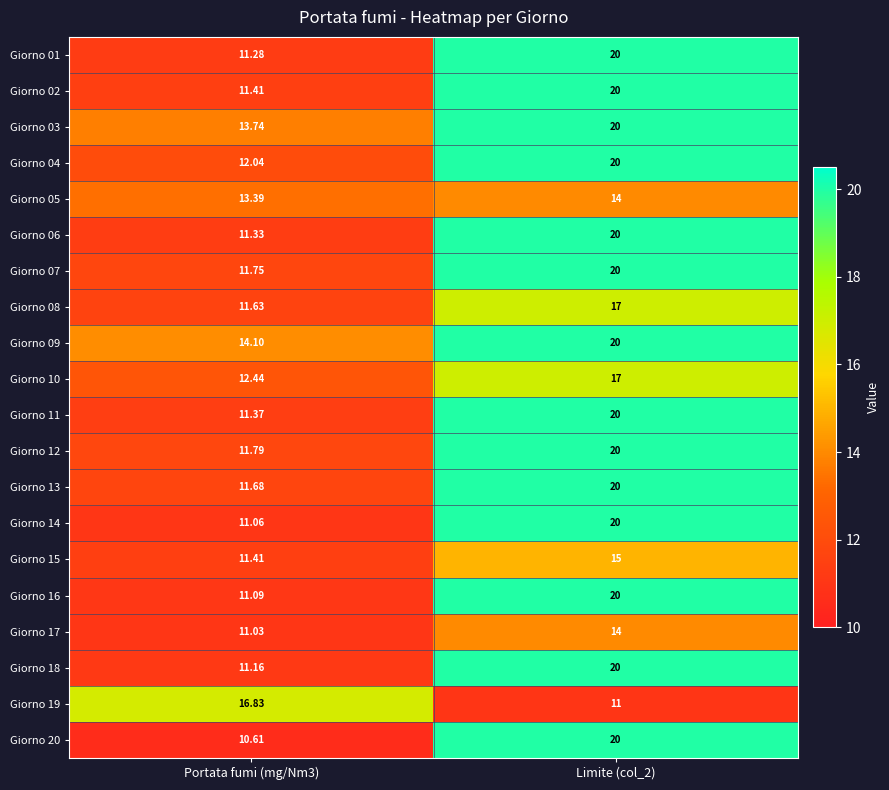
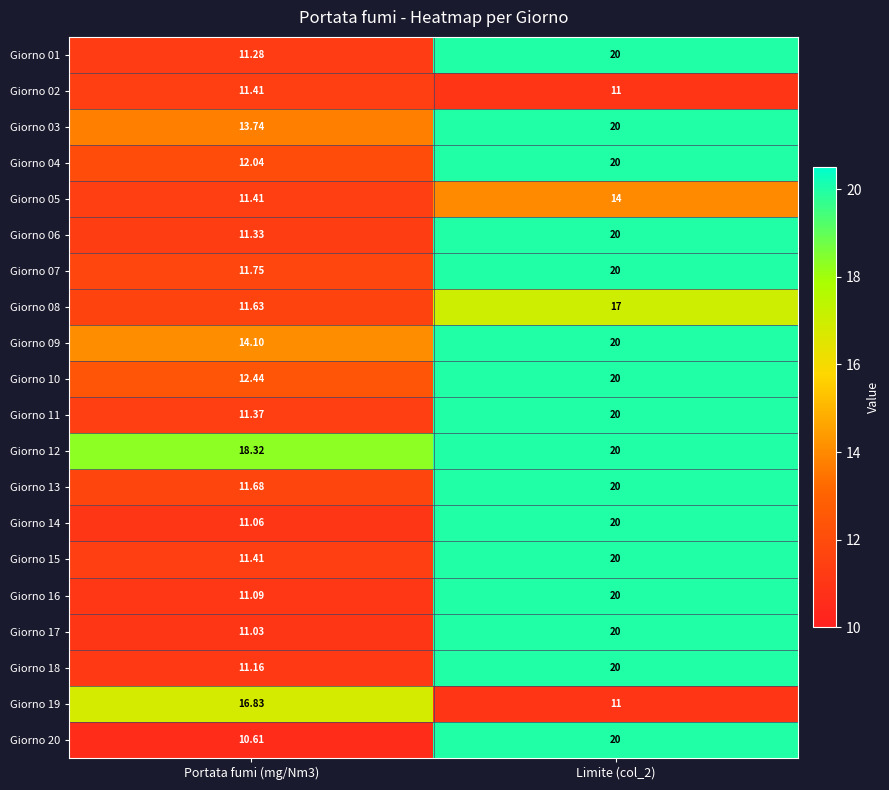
  {
    "Giorno 01": {
      "Portata fumi (mg/Nm3)": 11.28,
      "Limite (col_2)": 20
    },
    "Giorno 02": {
      "Portata fumi (mg/Nm3)": 11.41,
-     "Limite (col_2)": 20
+     "Limite (col_2)": 11
    },
    "Giorno 03": {
      "Portata fumi (mg/Nm3)": 13.74,
      "Limite (col_2)": 20
    },
    "Giorno 04": {
      "Portata fumi (mg/Nm3)": 12.04,
      "Limite (col_2)": 20
    },
    "Giorno 05": {
-     "Portata fumi (mg/Nm3)": 13.39,
+     "Portata fumi (mg/Nm3)": 11.41,
      "Limite (col_2)": 14
    },
    "Giorno 06": {
      "Portata fumi (mg/Nm3)": 11.33,
      "Limite (col_2)": 20
    },
    "Giorno 07": {
      "Portata fumi (mg/Nm3)": 11.75,
      "Limite (col_2)": 20
    },
    "Giorno 08": {
      "Portata fumi (mg/Nm3)": 11.63,
      "Limite (col_2)": 17
    },
    "Giorno 09": {
      "Portata fumi (mg/Nm3)": 14.10,
      "Limite (col_2)": 20
    },
    "Giorno 10": {
      "Portata fumi (mg/Nm3)": 12.44,
-     "Limite (col_2)": 17
+     "Limite (col_2)": 20
    },
    "Giorno 11": {
      "Portata fumi (mg/Nm3)": 11.37,
      "Limite (col_2)": 20
    },
    "Giorno 12": {
-     "Portata fumi (mg/Nm3)": 11.79,
+     "Portata fumi (mg/Nm3)": 18.32,
      "Limite (col_2)": 20
    },
    "Giorno 13": {
      "Portata fumi (mg/Nm3)": 11.68,
      "Limite (col_2)": 20
    },
    "Giorno 14": {
      "Portata fumi (mg/Nm3)": 11.06,
      "Limite (col_2)": 20
    },
    "Giorno 15": {
      "Portata fumi (mg/Nm3)": 11.41,
-     "Limite (col_2)": 15
+     "Limite (col_2)": 20
    },
    "Giorno 16": {
      "Portata fumi (mg/Nm3)": 11.09,
      "Limite (col_2)": 20
    },
    "Giorno 17": {
      "Portata fumi (mg/Nm3)": 11.03,
-     "Limite (col_2)": 14
+     "Limite (col_2)": 20
    },
    "Giorno 18": {
      "Portata fumi (mg/Nm3)": 11.16,
      "Limite (col_2)": 20
    },
    "Giorno 19": {
      "Portata fumi (mg/Nm3)": 16.83,
      "Limite (col_2)": 11
    },
    "Giorno 20": {
      "Portata fumi (mg/Nm3)": 10.61,
      "Limite (col_2)": 20
    }
  }
